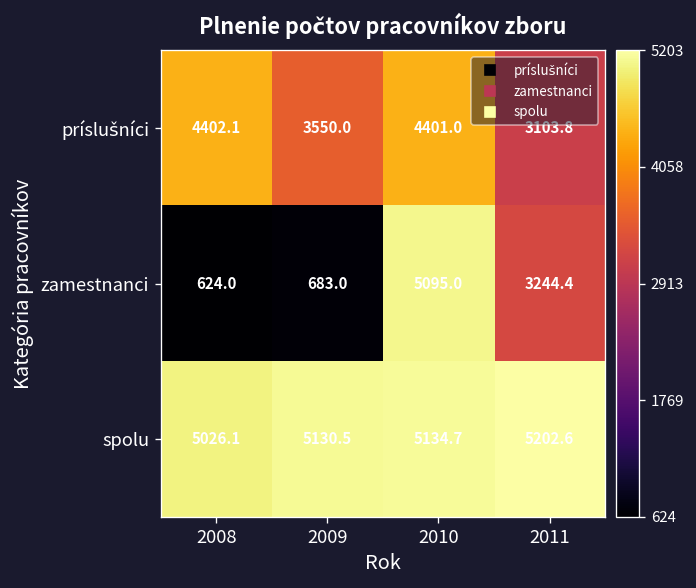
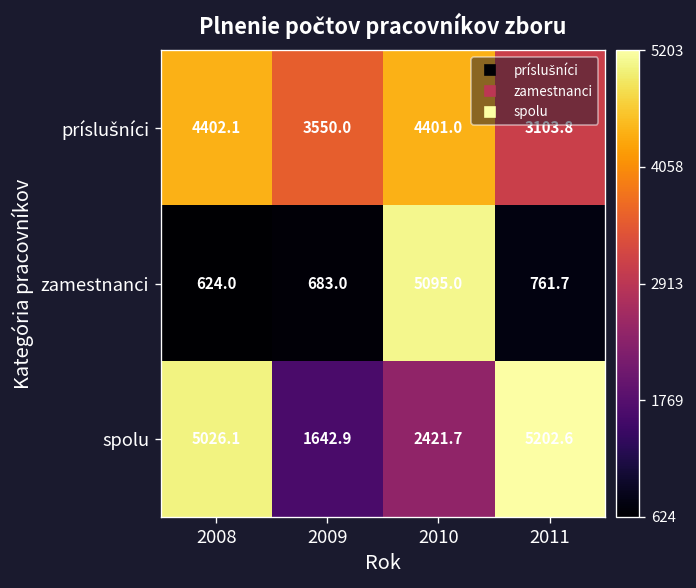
  {
    "príslušníci": {
      "2008": 4402.1,
      "2009": 3550.0,
      "2010": 4401.0,
      "2011": 3103.8
    },
    "zamestnanci": {
      "2008": 624.0,
      "2009": 683.0,
      "2010": 5095.0,
-     "2011": 3244.4
+     "2011": 761.7
    },
    "spolu": {
      "2008": 5026.1,
-     "2009": 5130.5,
-     "2010": 5134.7,
+     "2009": 1642.9,
+     "2010": 2421.7,
      "2011": 5202.6
    }
  }
